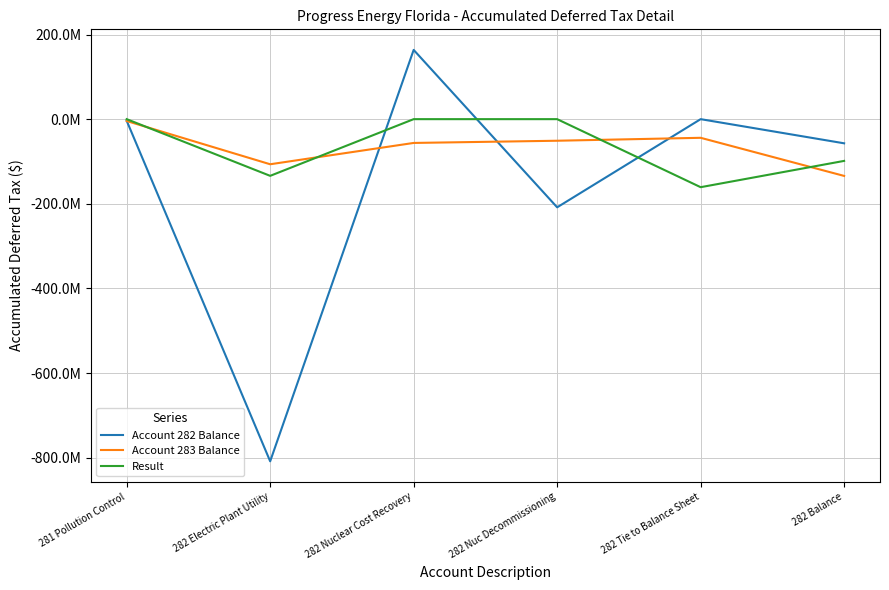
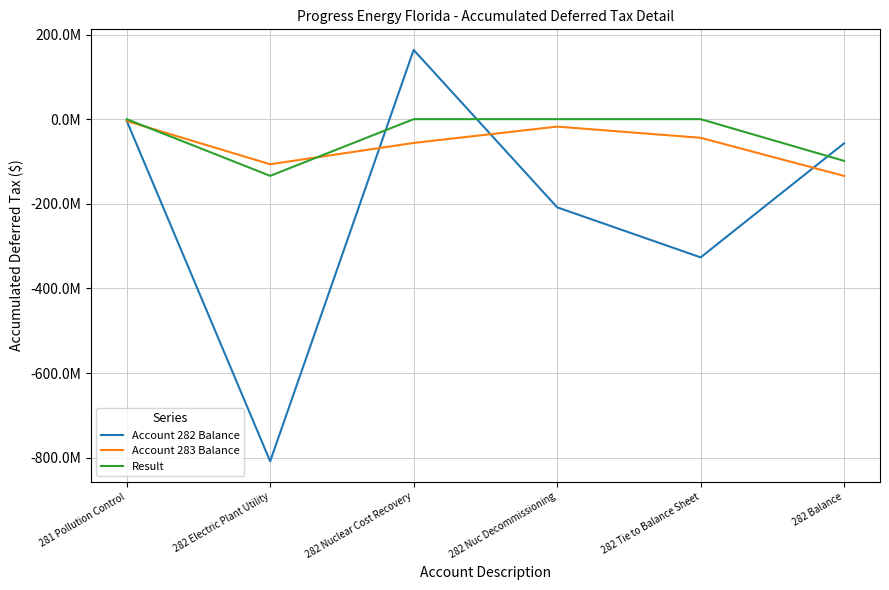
  {
    "Account 282 Balance": {
      "282 Electric Plant Utility": -810000000,
      "282 Nuclear Cost Recovery": 160000000,
      "282 Nuc Decommissioning": -210000000,
-     "282 Tie to Balance Sheet": 0,
+     "282 Tie to Balance Sheet": -330000000,
      "282 Balance": -60000000
    },
    "Account 283 Balance": {
      "282 Electric Plant Utility": -110000000,
      "282 Nuclear Cost Recovery": -60000000,
-     "282 Nuc Decommissioning": -50000000,
+     "282 Nuc Decommissioning": -20000000,
      "282 Tie to Balance Sheet": -40000000,
      "282 Balance": -130000000
    },
    "Result": {
      "282 Electric Plant Utility": -130000000,
      "282 Nuclear Cost Recovery": 0,
      "282 Nuc Decommissioning": 0,
-     "282 Tie to Balance Sheet": -160000000,
+     "282 Tie to Balance Sheet": 0,
      "282 Balance": -100000000
    }
  }
